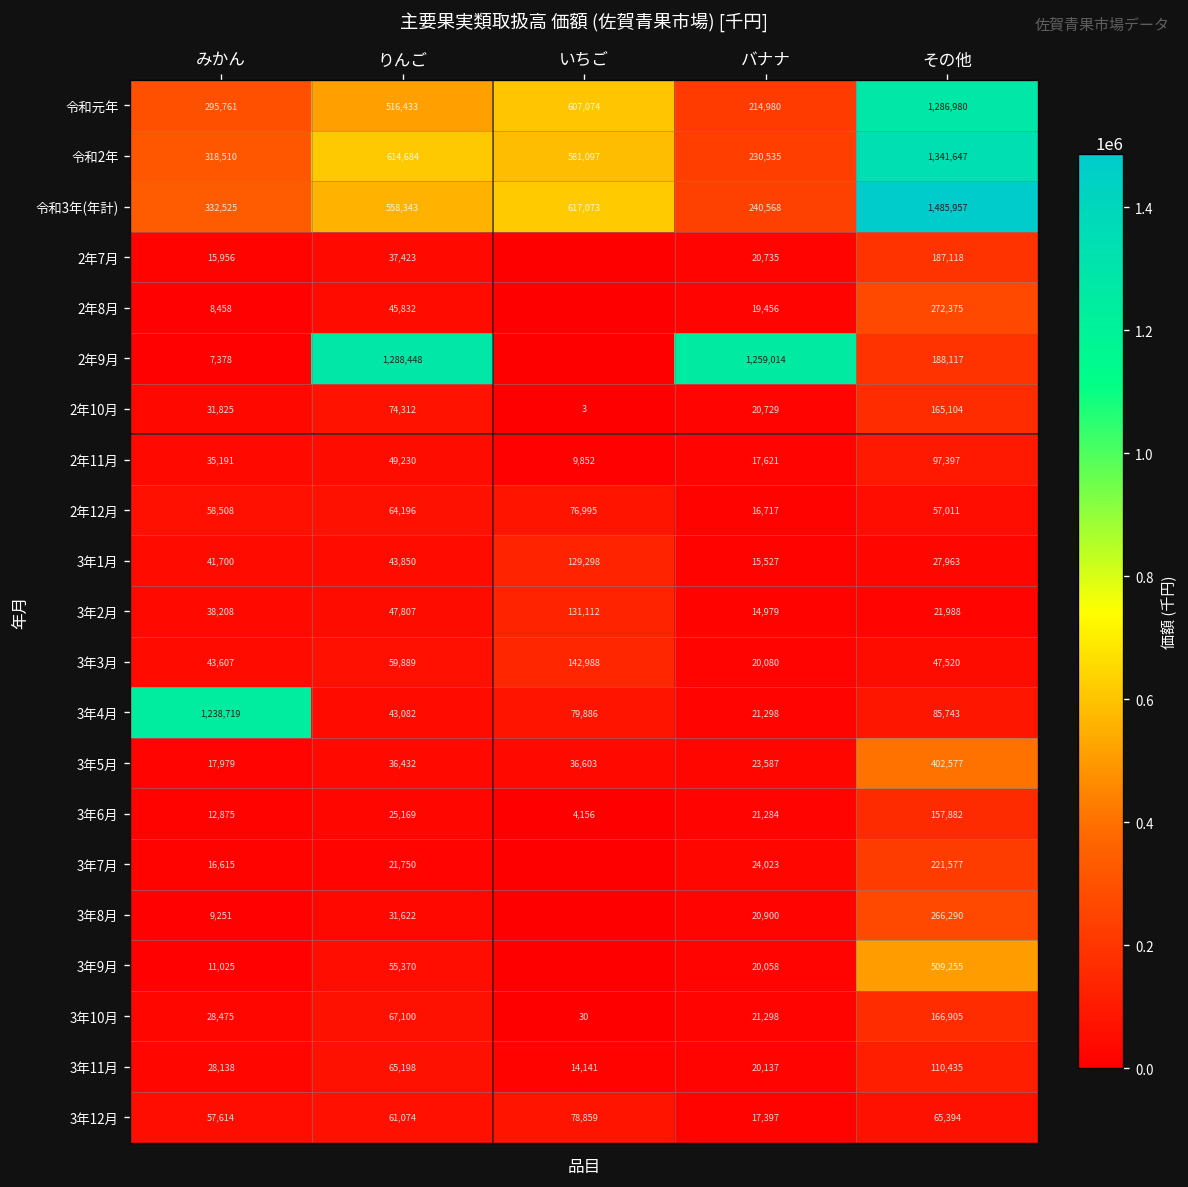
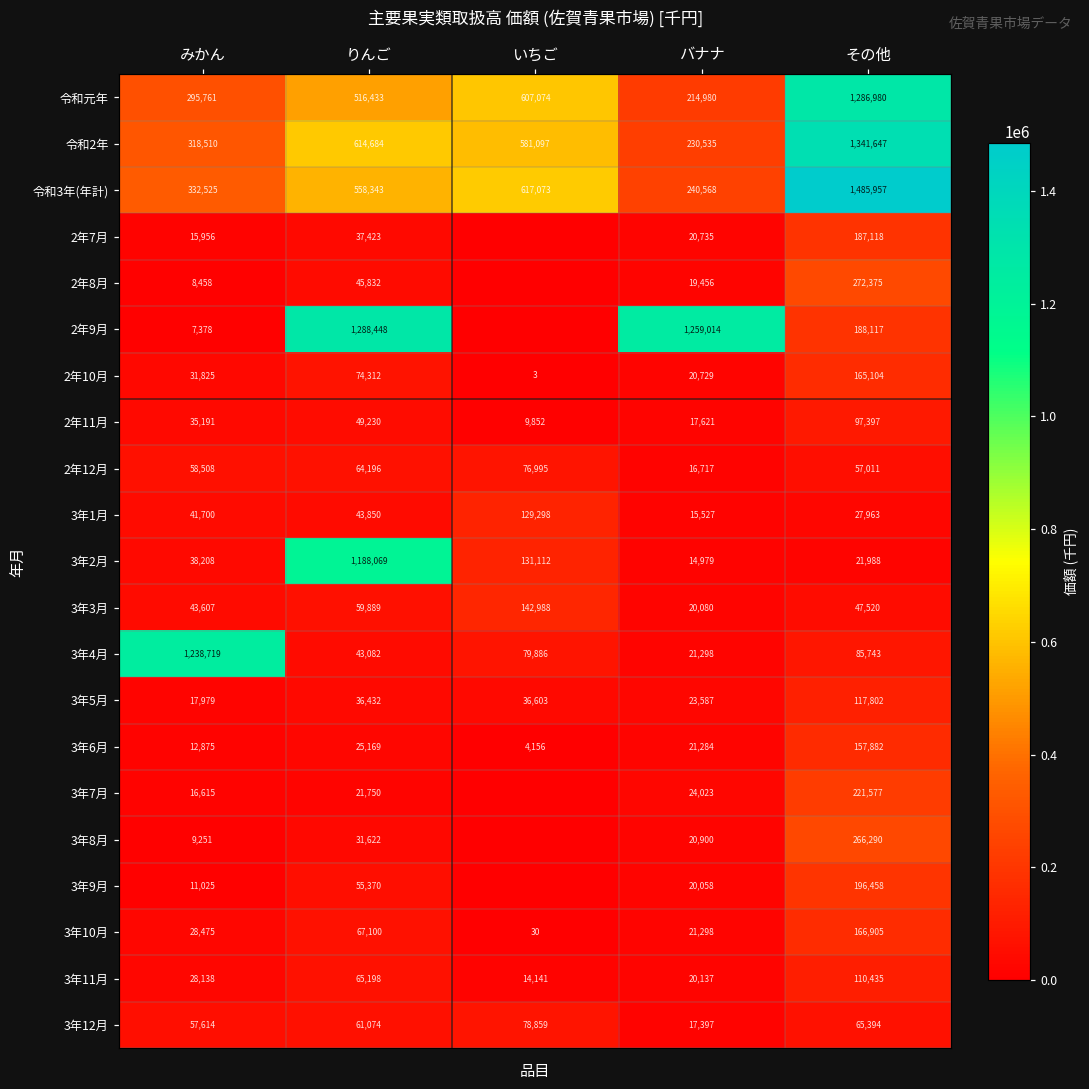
  {
    "令和元年": {
      "みかん": "295,761",
      "りんご": "516,433",
      "いちご": "607,074",
      "バナナ": "214,980",
      "その他": "1,286,980"
    },
    "令和2年": {
      "みかん": "318,510",
      "りんご": "614,684",
      "いちご": "581,097",
      "バナナ": "230,535",
      "その他": "1,341,647"
    },
    "令和3年(年計)": {
      "みかん": "332,525",
      "りんご": "558,343",
      "いちご": "617,073",
      "バナナ": "240,568",
      "その他": "1,485,957"
    },
    "2年7月": {
      "みかん": "15,956",
      "りんご": "37,423",
      "バナナ": "20,735",
      "その他": "187,118"
    },
    "2年8月": {
      "みかん": "8,458",
      "りんご": "45,832",
      "バナナ": "19,456",
      "その他": "272,375"
    },
    "2年9月": {
      "みかん": "7,378",
      "りんご": "1,288,448",
      "バナナ": "1,259,014",
      "その他": "188,117"
    },
    "2年10月": {
      "みかん": "31,825",
      "りんご": "74,312",
      "いちご": "3",
      "バナナ": "20,729",
      "その他": "165,104"
    },
    "2年11月": {
      "みかん": "35,191",
      "りんご": "49,230",
      "いちご": "9,852",
      "バナナ": "17,621",
      "その他": "97,397"
    },
    "2年12月": {
      "みかん": "58,508",
      "りんご": "64,196",
      "いちご": "76,995",
      "バナナ": "16,717",
      "その他": "57,011"
    },
    "3年1月": {
      "みかん": "41,700",
      "りんご": "43,850",
      "いちご": "129,298",
      "バナナ": "15,527",
      "その他": "27,963"
    },
    "3年2月": {
      "みかん": "38,208",
-     "りんご": "47,807",
+     "りんご": "1,188,069",
      "いちご": "131,112",
      "バナナ": "14,979",
      "その他": "21,988"
    },
    "3年3月": {
      "みかん": "43,607",
      "りんご": "59,889",
      "いちご": "142,988",
      "バナナ": "20,080",
      "その他": "47,520"
    },
    "3年4月": {
      "みかん": "1,238,719",
      "りんご": "43,082",
      "いちご": "79,886",
      "バナナ": "21,298",
      "その他": "85,743"
    },
    "3年5月": {
      "みかん": "17,979",
      "りんご": "36,432",
      "いちご": "36,603",
      "バナナ": "23,587",
-     "その他": "402,577"
+     "その他": "117,802"
    },
    "3年6月": {
      "みかん": "12,875",
      "りんご": "25,169",
      "いちご": "4,156",
      "バナナ": "21,284",
      "その他": "157,882"
    },
    "3年7月": {
      "みかん": "16,615",
      "りんご": "21,750",
      "バナナ": "24,023",
      "その他": "221,577"
    },
    "3年8月": {
      "みかん": "9,251",
      "りんご": "31,622",
      "バナナ": "20,900",
      "その他": "266,290"
    },
    "3年9月": {
      "みかん": "11,025",
      "りんご": "55,370",
      "バナナ": "20,058",
-     "その他": "509,255"
+     "その他": "196,458"
    },
    "3年10月": {
      "みかん": "28,475",
      "りんご": "67,100",
      "いちご": "30",
      "バナナ": "21,298",
      "その他": "166,905"
    },
    "3年11月": {
      "みかん": "28,138",
      "りんご": "65,198",
      "いちご": "14,141",
      "バナナ": "20,137",
      "その他": "110,435"
    },
    "3年12月": {
      "みかん": "57,614",
      "りんご": "61,074",
      "いちご": "78,859",
      "バナナ": "17,397",
      "その他": "65,394"
    }
  }
